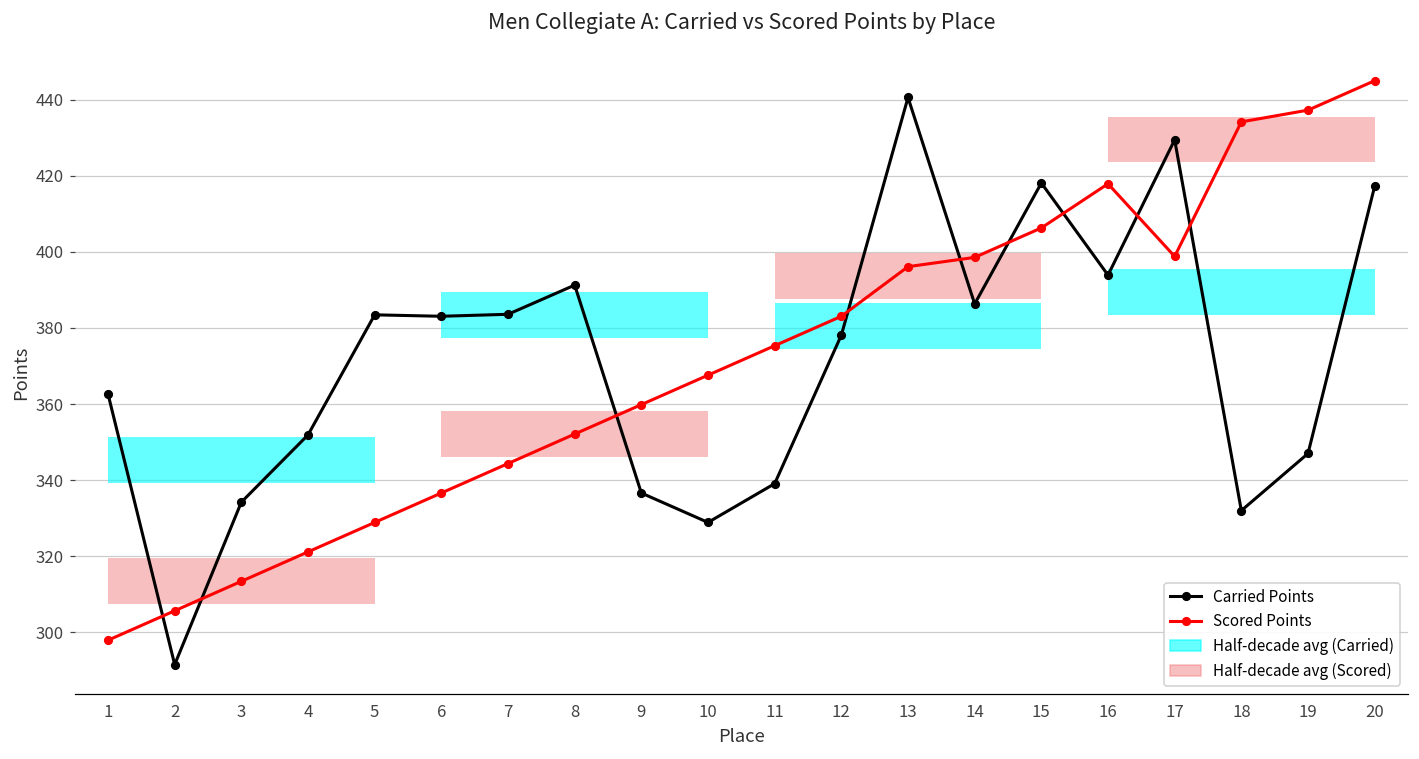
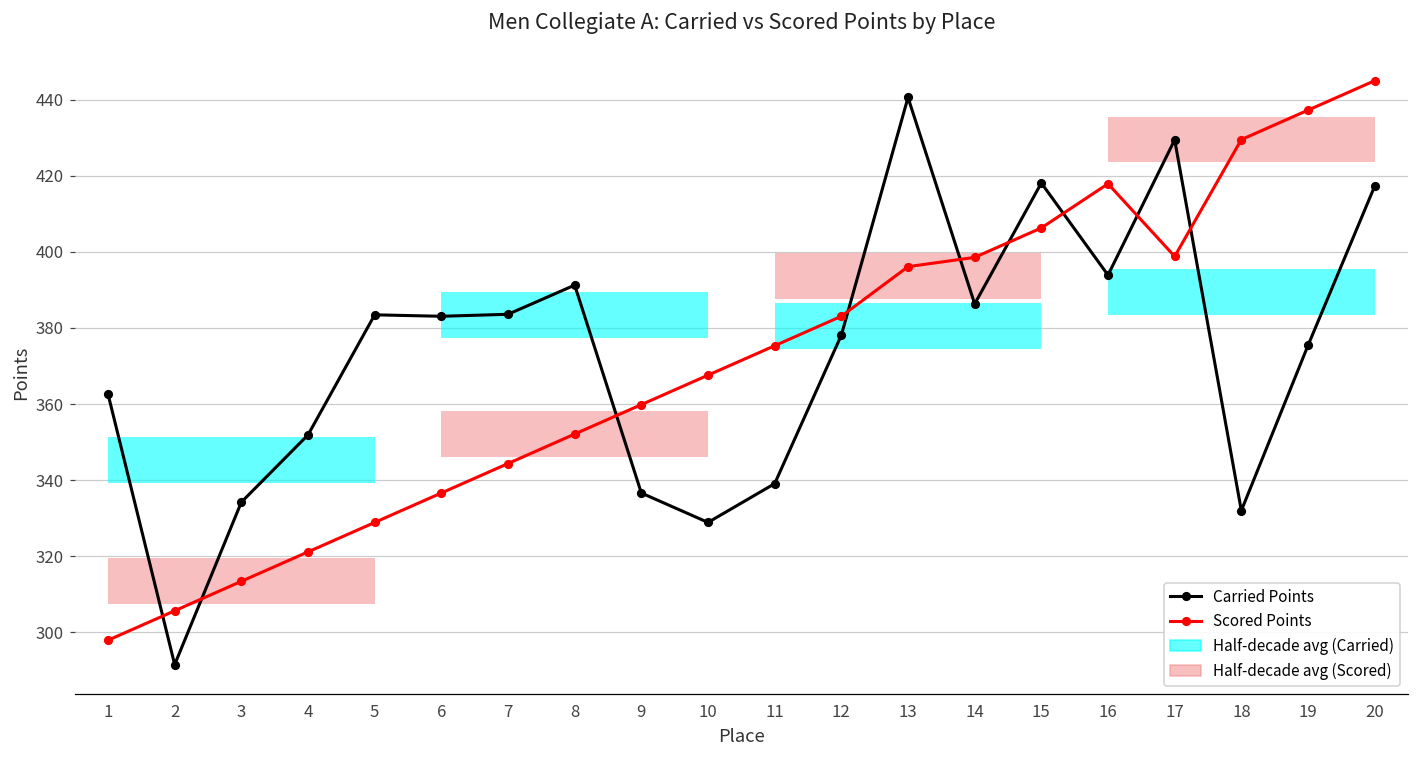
  {
    "Carried Points": {
      "1": 363,
      "2": 292,
      "3": 334,
      "4": 352,
      "5": 383,
      "6": 383,
      "7": 384,
      "8": 391,
      "9": 337,
      "10": 329,
      "11": 339,
      "12": 378,
      "13": 441,
      "14": 386,
      "15": 418,
      "16": 394,
      "17": 429,
      "18": 332,
-     "19": 347,
+     "19": 375,
      "20": 417
    },
    "Scored Points": {
      "1": 298,
      "2": 306,
      "3": 313,
      "4": 321,
      "5": 329,
      "6": 337,
      "7": 344,
      "8": 352,
      "9": 360,
      "10": 368,
      "11": 375,
      "12": 383,
      "13": 396,
      "14": 399,
      "15": 406,
      "16": 418,
      "17": 399,
-     "18": 434,
+     "18": 430,
      "19": 437,
      "20": 445
    }
  }
